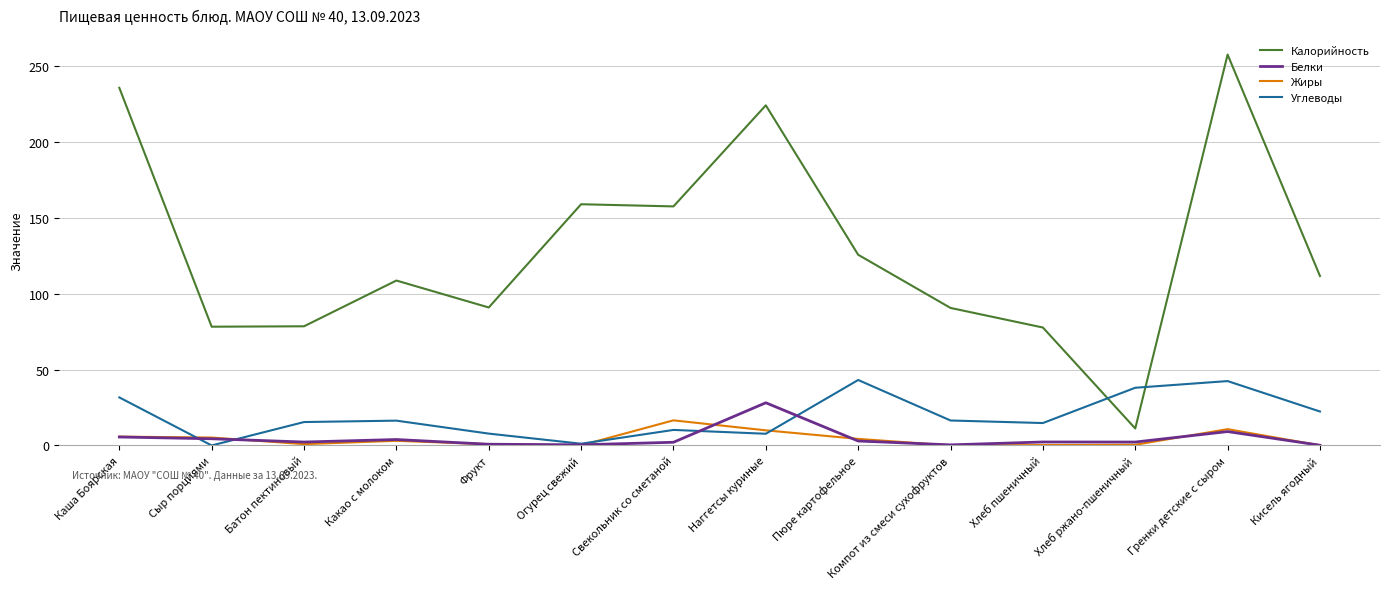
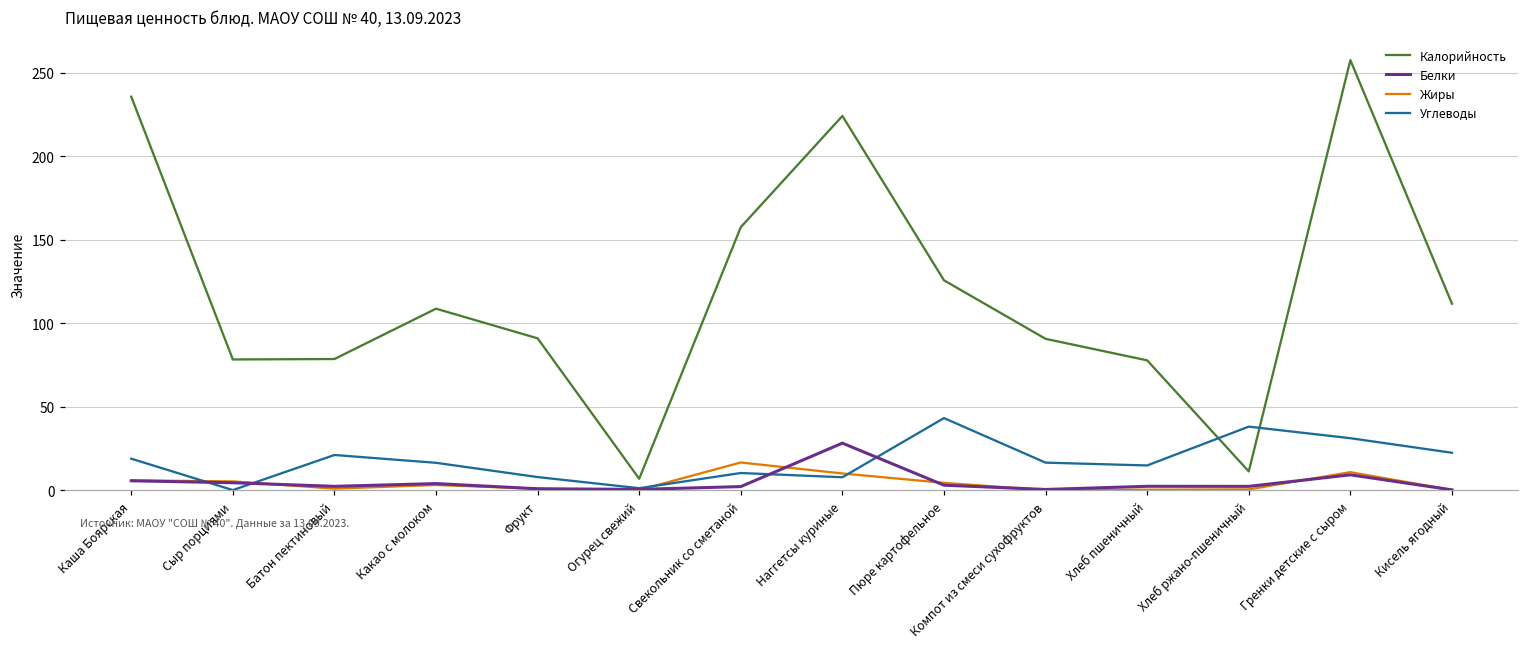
  {
    "Калорийность": {
      "Каша Боярская": 236,
      "Сыр порциями": 78,
      "Батон пектиновый": 79,
      "Какао с молоком": 109,
      "Фрукт": 91,
-     "Огурец свежий": 159,
+     "Огурец свежий": 7,
      "Свекольник со сметаной": 158,
      "Наггетсы куриные": 224,
      "Пюре картофельное": 126,
      "Компот из смеси сухофруктов": 91,
      "Хлеб пшеничный": 78,
      "Хлеб ржано-пшеничный": 11,
      "Гренки детские с сыром": 258,
      "Кисель ягодный": 112
    },
    "Белки": {
      "Свекольник со сметаной": 2,
      "Наггетсы куриные": 28,
      "Хлеб пшеничный": 2,
      "Хлеб ржано-пшеничный": 2
    },
    "Жиры": {
      "Свекольник со сметаной": 17,
      "Наггетсы куриные": 10,
      "Хлеб пшеничный": 0,
      "Хлеб ржано-пшеничный": 0
    },
    "Углеводы": {
-     "Каша Боярская": 32,
+     "Каша Боярская": 19,
      "Сыр порциями": 0,
-     "Батон пектиновый": 15,
+     "Батон пектиновый": 21,
      "Какао с молоком": 16,
      "Фрукт": 8,
      "Свекольник со сметаной": 10,
      "Наггетсы куриные": 8,
      "Пюре картофельное": 43,
      "Компот из смеси сухофруктов": 16,
      "Хлеб пшеничный": 15,
      "Хлеб ржано-пшеничный": 38,
-     "Гренки детские с сыром": 42,
+     "Гренки детские с сыром": 31,
      "Кисель ягодный": 22
    }
  }
